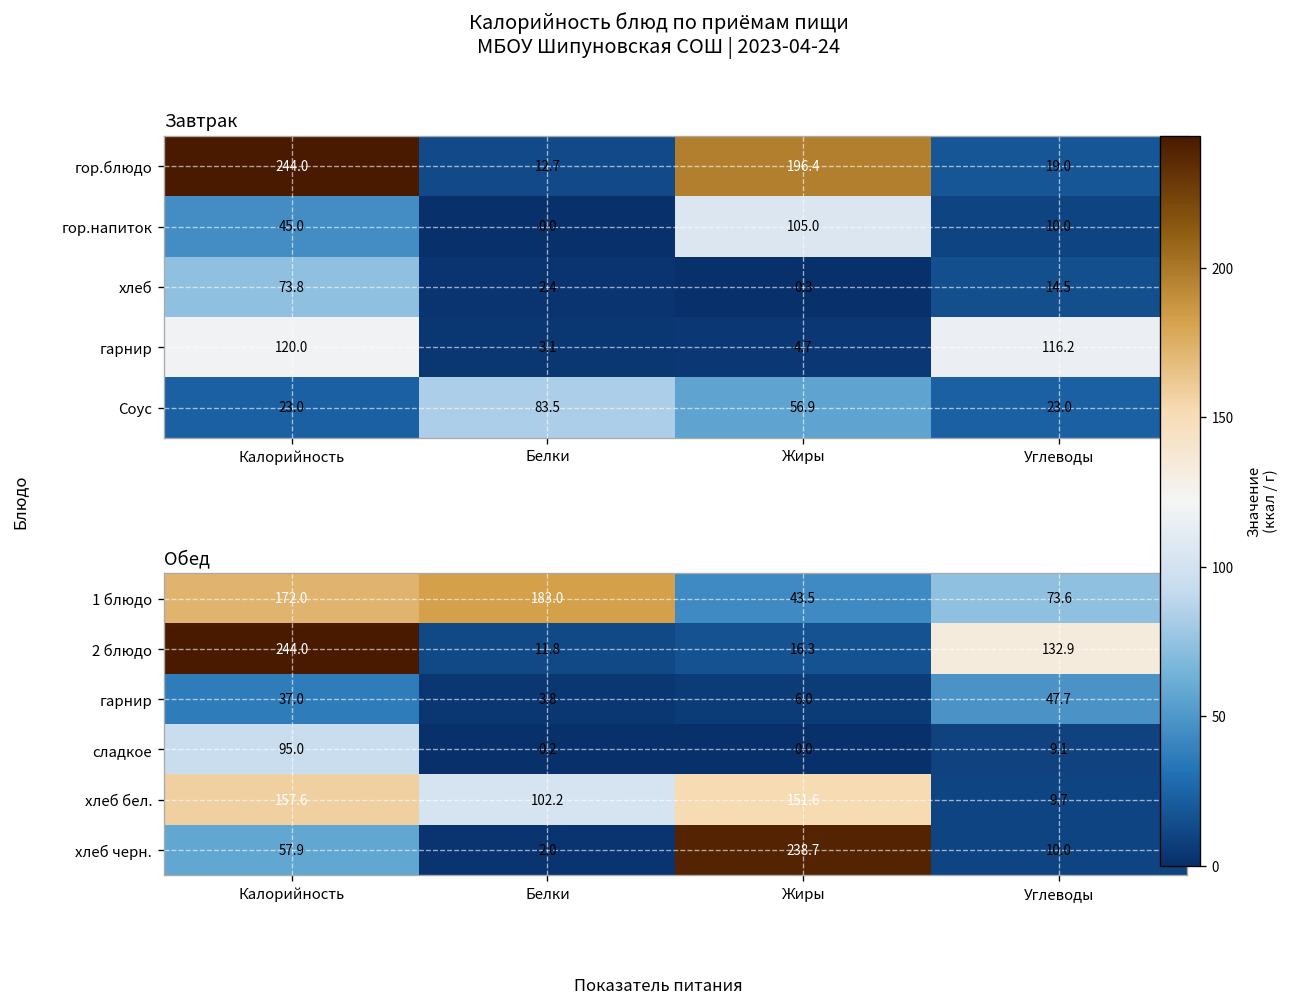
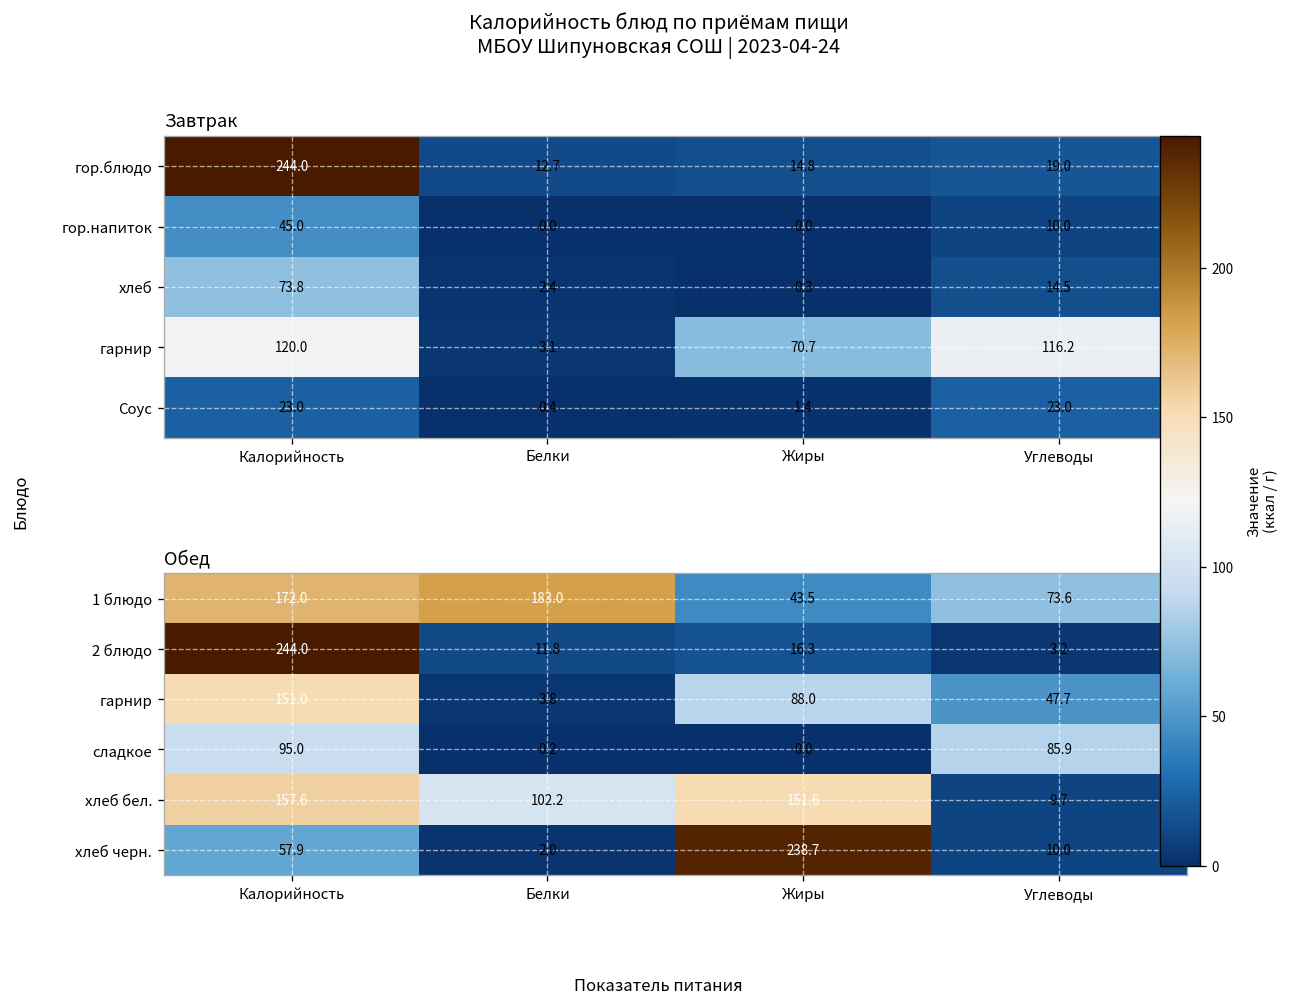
  {
    "Завтрак": {
      "гор.блюдо": {
        "Калорийность": 244.0,
        "Белки": 12.7,
-       "Жиры": 196.4,
+       "Жиры": 14.8,
        "Углеводы": 19.0
      },
      "гор.напиток": {
        "Калорийность": 45.0,
        "Белки": 0.0,
-       "Жиры": 105.0,
+       "Жиры": 0.0,
        "Углеводы": 10.0
      },
      "хлеб": {
        "Калорийность": 73.8,
        "Белки": 2.4,
        "Жиры": 0.3,
        "Углеводы": 14.5
      },
      "гарнир": {
        "Калорийность": 120.0,
        "Белки": 3.1,
-       "Жиры": 4.7,
+       "Жиры": 70.7,
        "Углеводы": 116.2
      },
      "Соус": {
        "Калорийность": 23.0,
-       "Белки": 83.5,
-       "Жиры": 56.9,
+       "Белки": 0.4,
+       "Жиры": 1.4,
        "Углеводы": 23.0
      }
    },
    "Обед": {
      "1 блюдо": {
        "Калорийность": 172.0,
        "Белки": 183.0,
        "Жиры": 43.5,
        "Углеводы": 73.6
      },
      "2 блюдо": {
        "Калорийность": 244.0,
        "Белки": 11.8,
        "Жиры": 16.3,
-       "Углеводы": 132.9
+       "Углеводы": 3.2
      },
      "гарнир": {
-       "Калорийность": 37.0,
+       "Калорийность": 151.0,
        "Белки": 3.8,
-       "Жиры": 6.0,
+       "Жиры": 88.0,
        "Углеводы": 47.7
      },
      "сладкое": {
        "Калорийность": 95.0,
        "Белки": 0.2,
        "Жиры": 0.0,
-       "Углеводы": 9.1
+       "Углеводы": 85.9
      },
      "хлеб бел.": {
        "Калорийность": 157.6,
        "Белки": 102.2,
        "Жиры": 151.6,
        "Углеводы": 9.7
      },
      "хлеб черн.": {
        "Калорийность": 57.9,
        "Белки": 2.0,
        "Жиры": 238.7,
        "Углеводы": 10.0
      }
    }
  }
